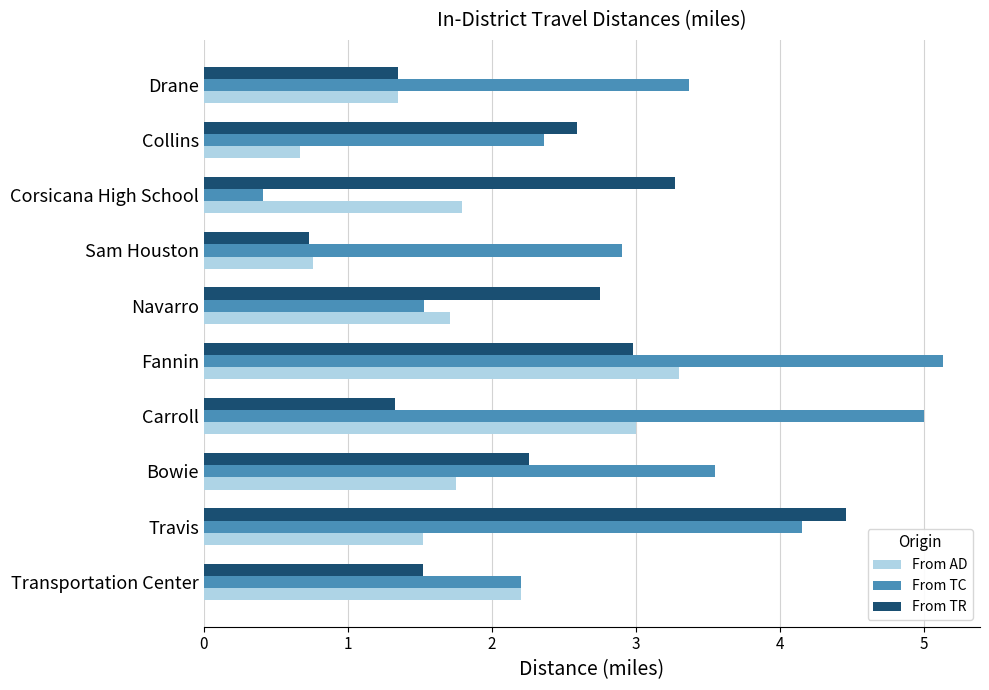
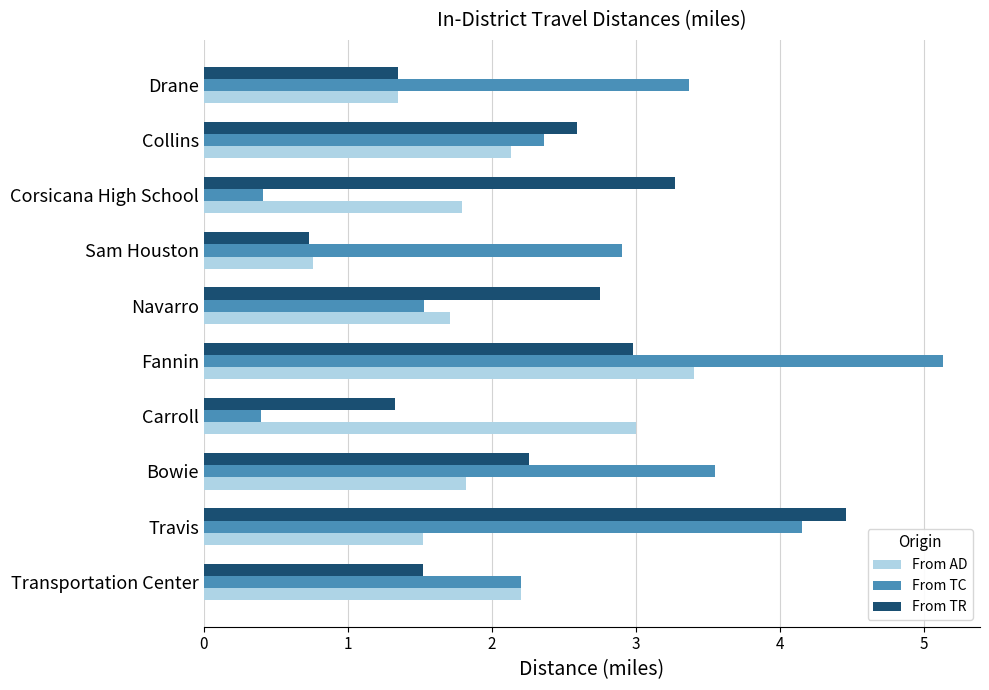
  {
    "From AD": {
      "Drane": 1.35,
-     "Collins": 0.67,
+     "Collins": 2.13,
      "Corsicana High School": 1.79,
      "Sam Houston": 0.76,
      "Navarro": 1.71,
-     "Fannin": 3.3,
+     "Fannin": 3.4,
      "Carroll": 3.00,
-     "Bowie": 1.75,
+     "Bowie": 1.82,
      "Travis": 1.52,
      "Transportation Center": 2.20
    },
    "From TC": {
      "Drane": 3.37,
      "Collins": 2.36,
      "Corsicana High School": 0.4,
      "Sam Houston": 2.9,
      "Navarro": 1.53,
      "Fannin": 5.13,
-     "Carroll": 5.0,
+     "Carroll": 0.4,
      "Bowie": 3.55,
      "Travis": 4.15,
      "Transportation Center": 2.2
    },
    "From TR": {
      "Drane": 1.35,
      "Collins": 2.59,
      "Corsicana High School": 3.27,
      "Sam Houston": 0.73,
      "Navarro": 2.75,
      "Fannin": 2.98,
      "Carroll": 1.33,
      "Bowie": 2.26,
      "Travis": 4.46,
      "Transportation Center": 1.52
    }
  }
